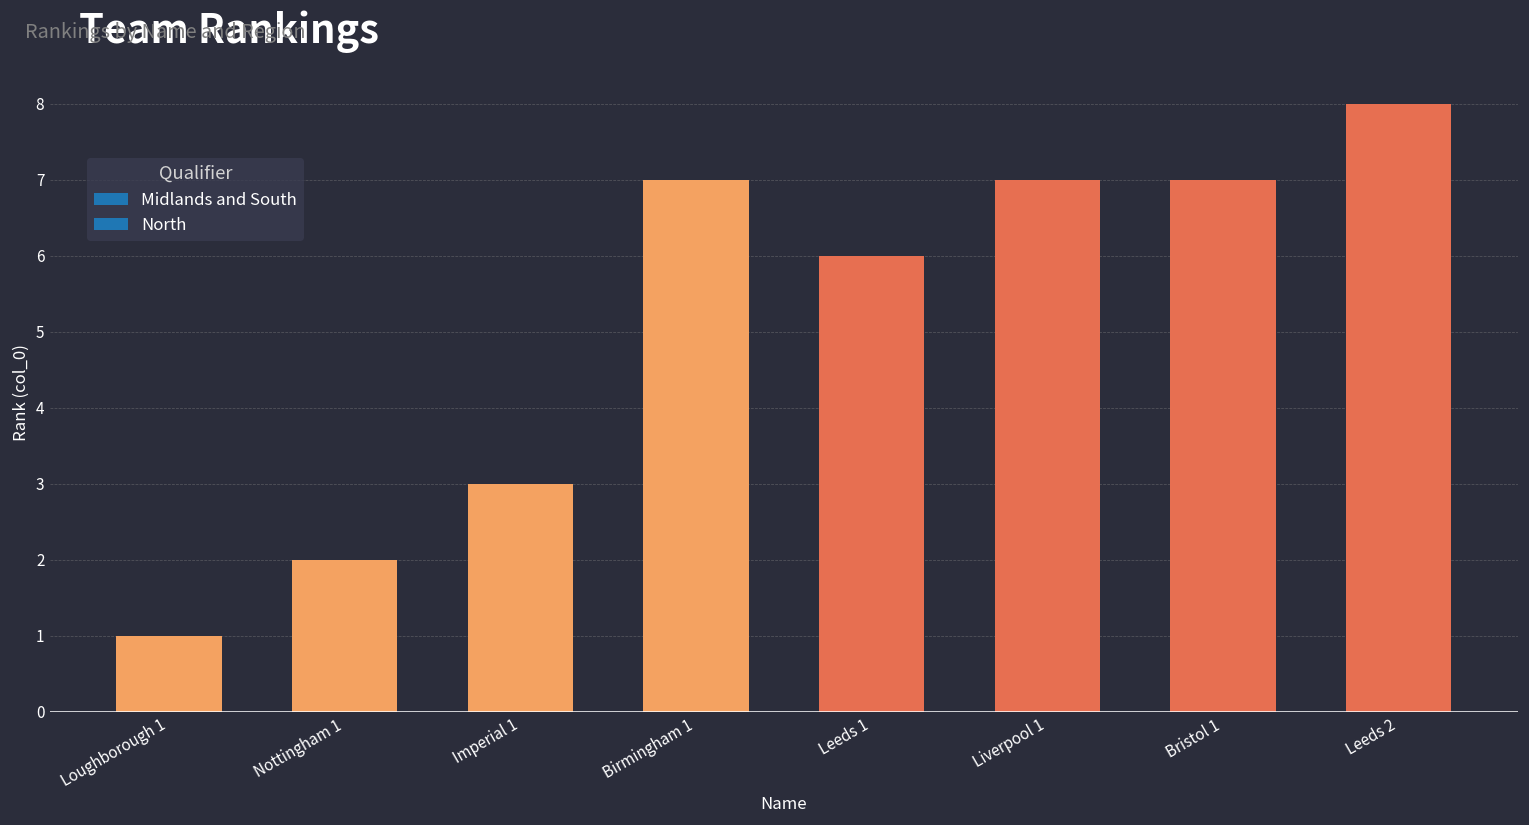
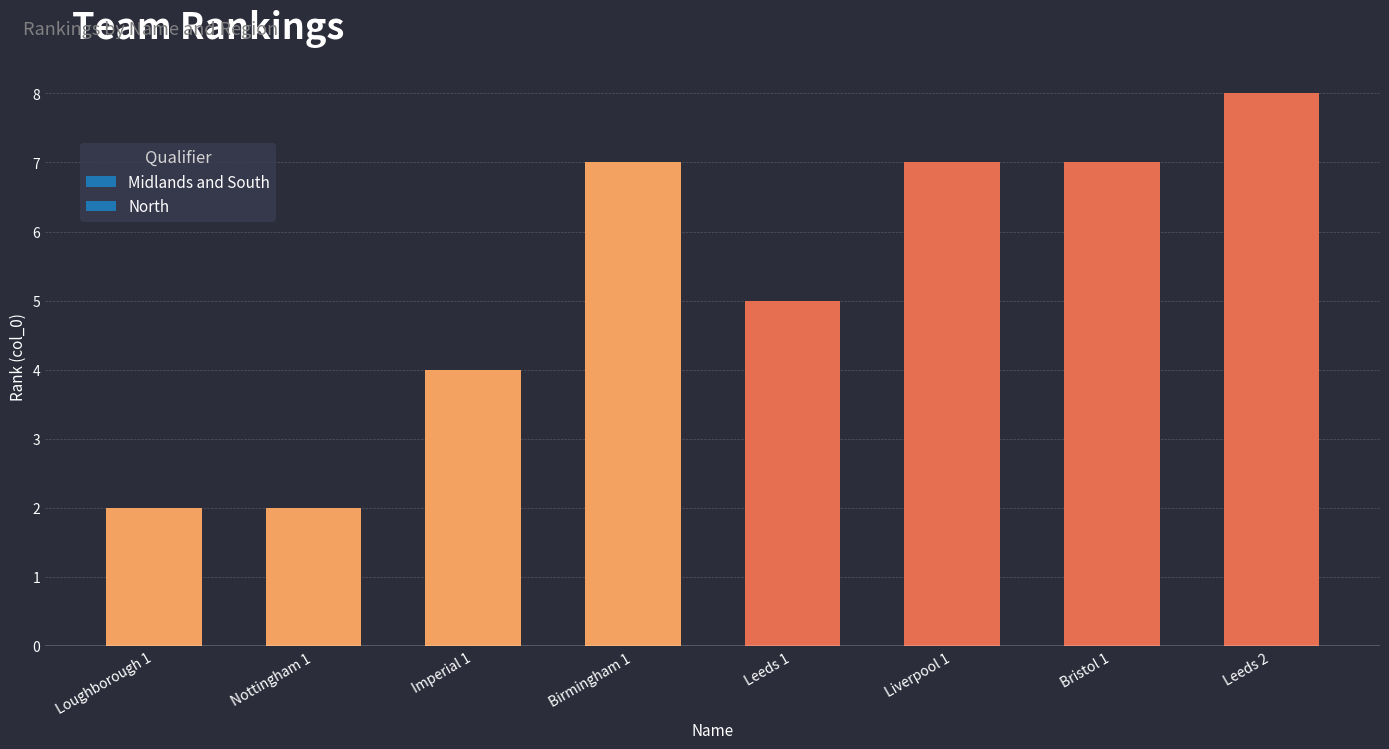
  {
-   "Loughborough 1": 1,
+   "Loughborough 1": 2,
    "Nottingham 1": 2,
-   "Imperial 1": 3,
+   "Imperial 1": 4,
    "Birmingham 1": 7,
-   "Leeds 1": 6,
+   "Leeds 1": 5,
    "Liverpool 1": 7,
    "Bristol 1": 7,
    "Leeds 2": 8
  }
